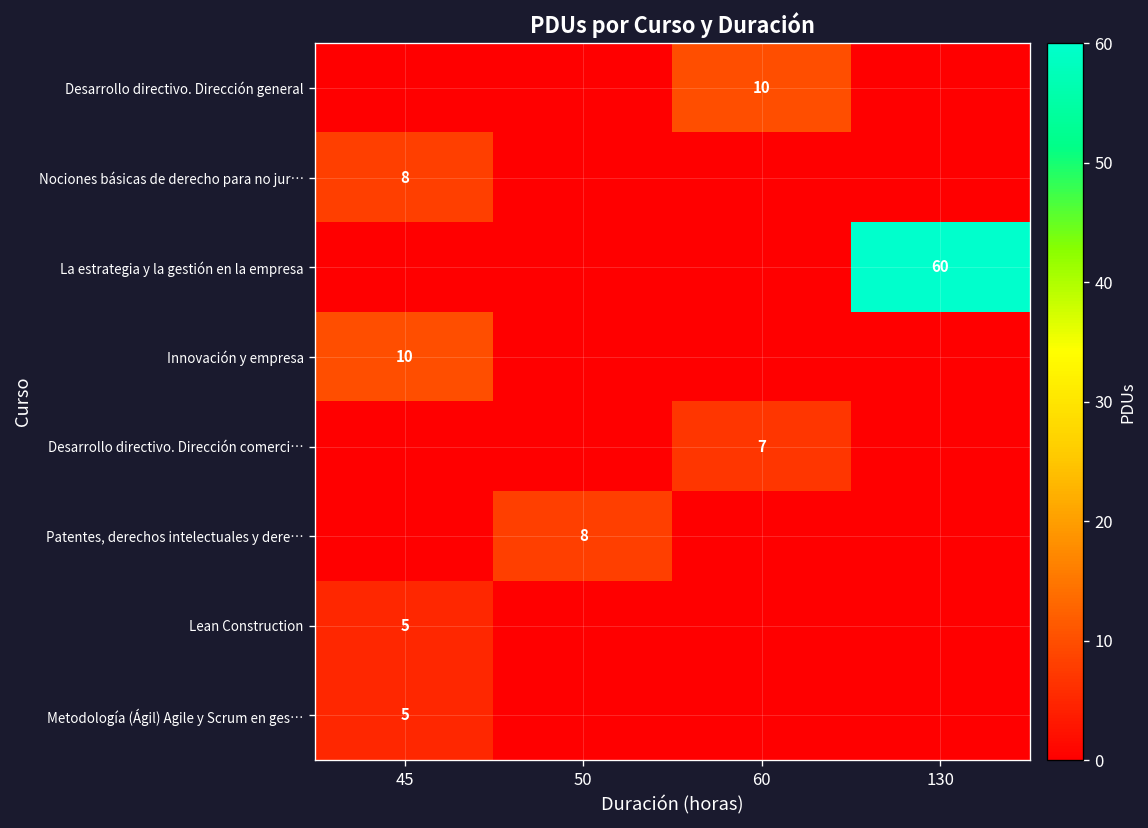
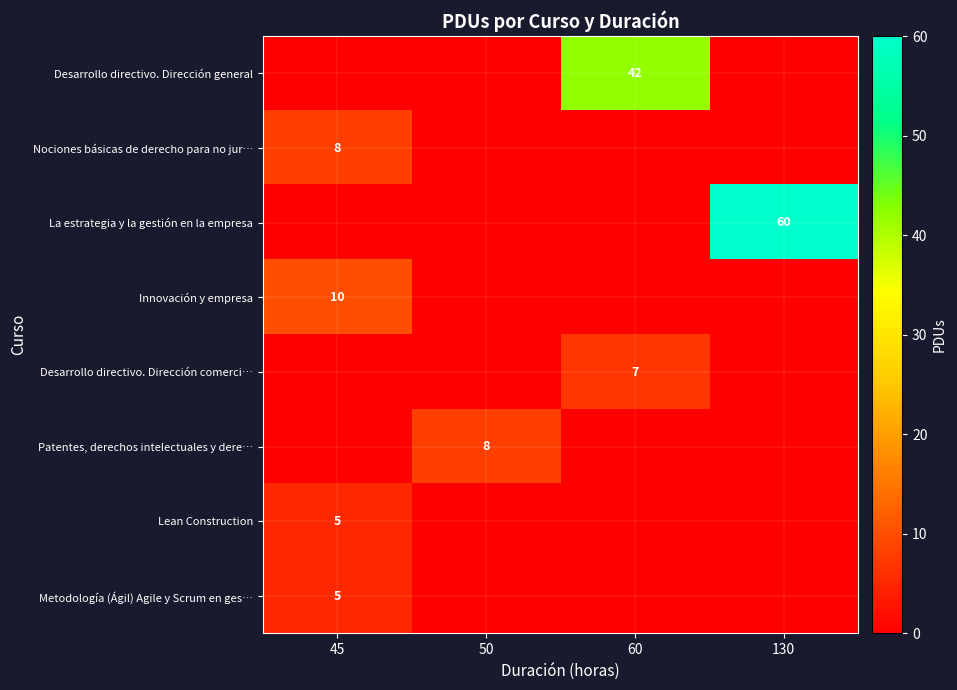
  {
    "Desarrollo directivo. Dirección general": {
-     "60": 10
+     "60": 42
    },
    "Nociones básicas de derecho para no jur…": {
      "45": 8
    },
    "La estrategia y la gestión en la empresa": {
      "130": 60
    },
    "Innovación y empresa": {
      "45": 10
    },
    "Desarrollo directivo. Dirección comerci…": {
      "60": 7
    },
    "Patentes, derechos intelectuales y dere…": {
      "50": 8
    },
    "Lean Construction": {
      "45": 5
    },
    "Metodología (Ágil) Agile y Scrum en ges…": {
      "45": 5
    }
  }
